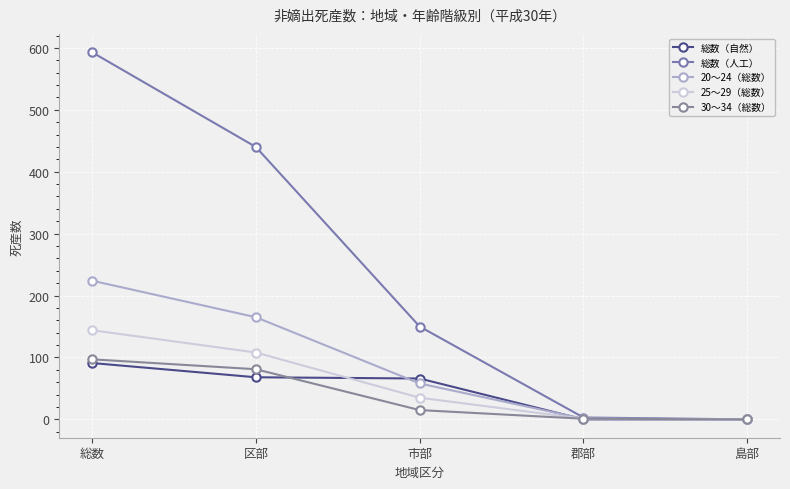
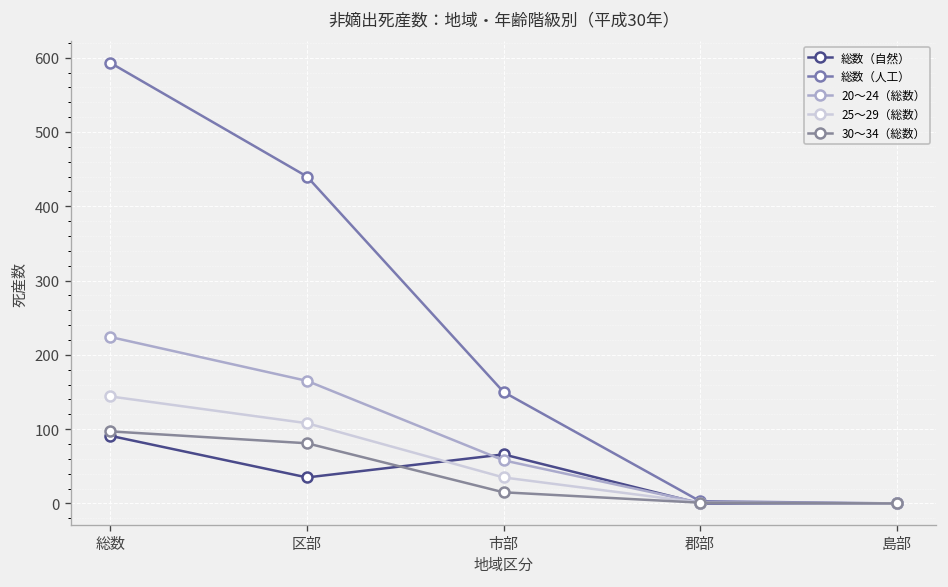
  {
    "総数（自然）": {
      "総数": 90,
-     "区部": 70,
+     "区部": 40,
      "市部": 70
    }
  }
